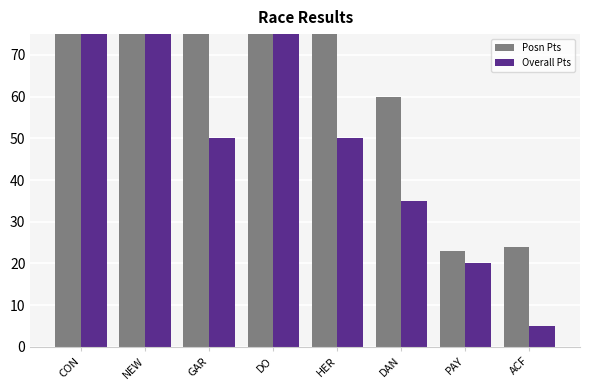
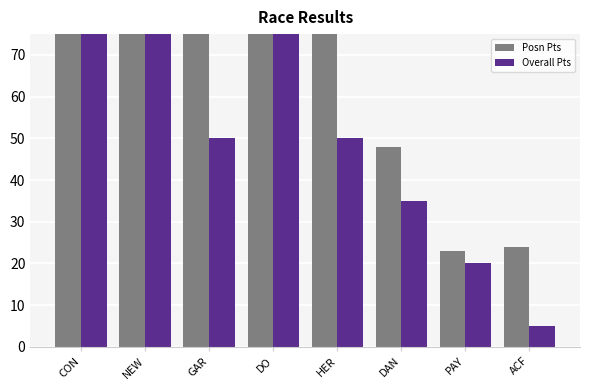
  {
    "Posn Pts": {
      "HER": 75,
-     "DAN": 60,
+     "DAN": 48,
      "PAY": 23,
      "ACF": 24
    },
    "Overall Pts": {
      "GAR": 50,
      "HER": 50,
      "DAN": 35,
      "PAY": 20,
      "ACF": 5
    }
  }
